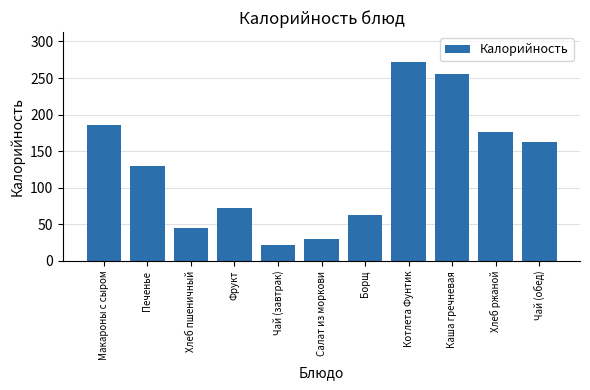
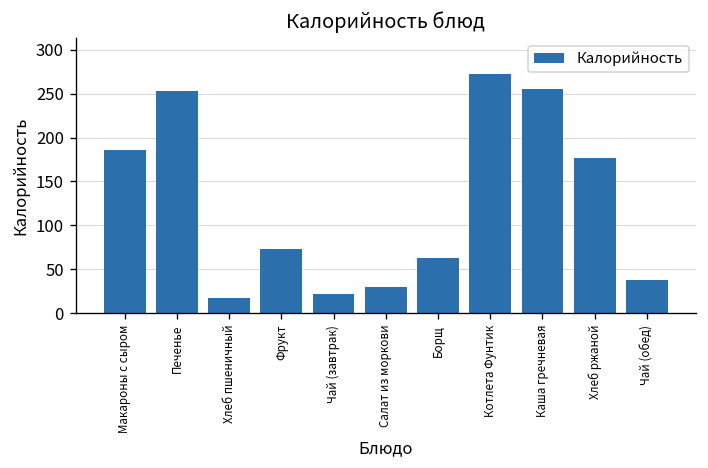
  {
    "Макароны с сыром": 190,
-   "Печенье": 130,
-   "Хлеб пшеничный": 40,
+   "Печенье": 250,
+   "Хлеб пшеничный": 20,
    "Фрукт": 70,
    "Чай (завтрак)": 20,
    "Салат из моркови": 30,
    "Борщ": 60,
    "Котлета Фунтик": 270,
    "Каша гречневая": 260,
    "Хлеб ржаной": 180,
-   "Чай (обед)": 160
+   "Чай (обед)": 40
  }
